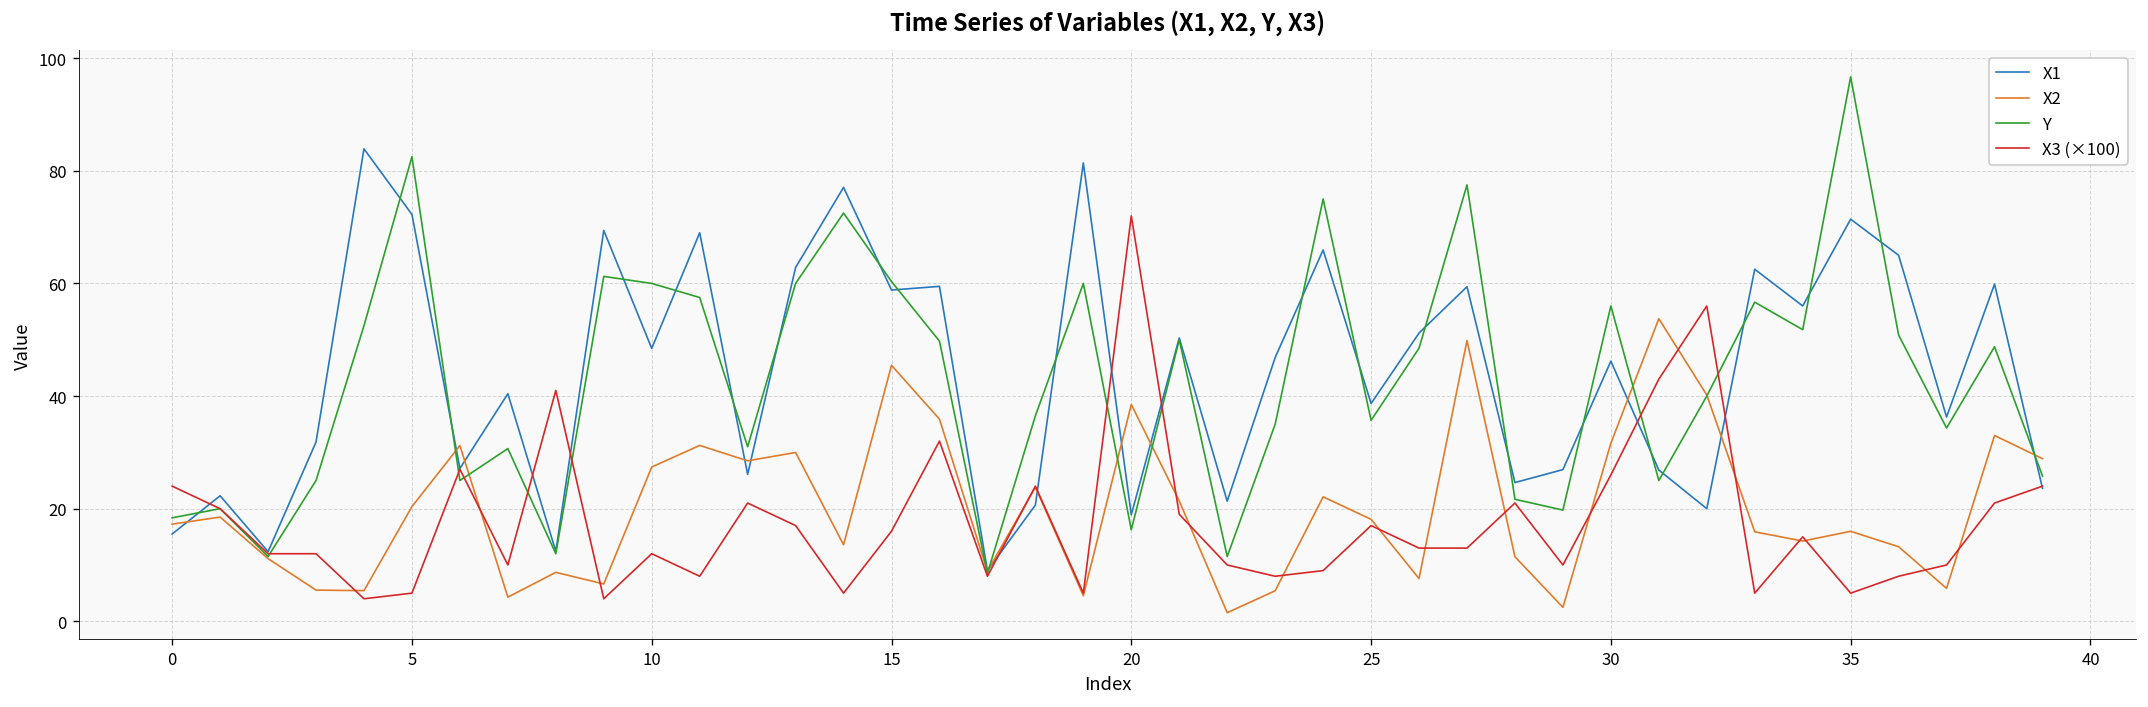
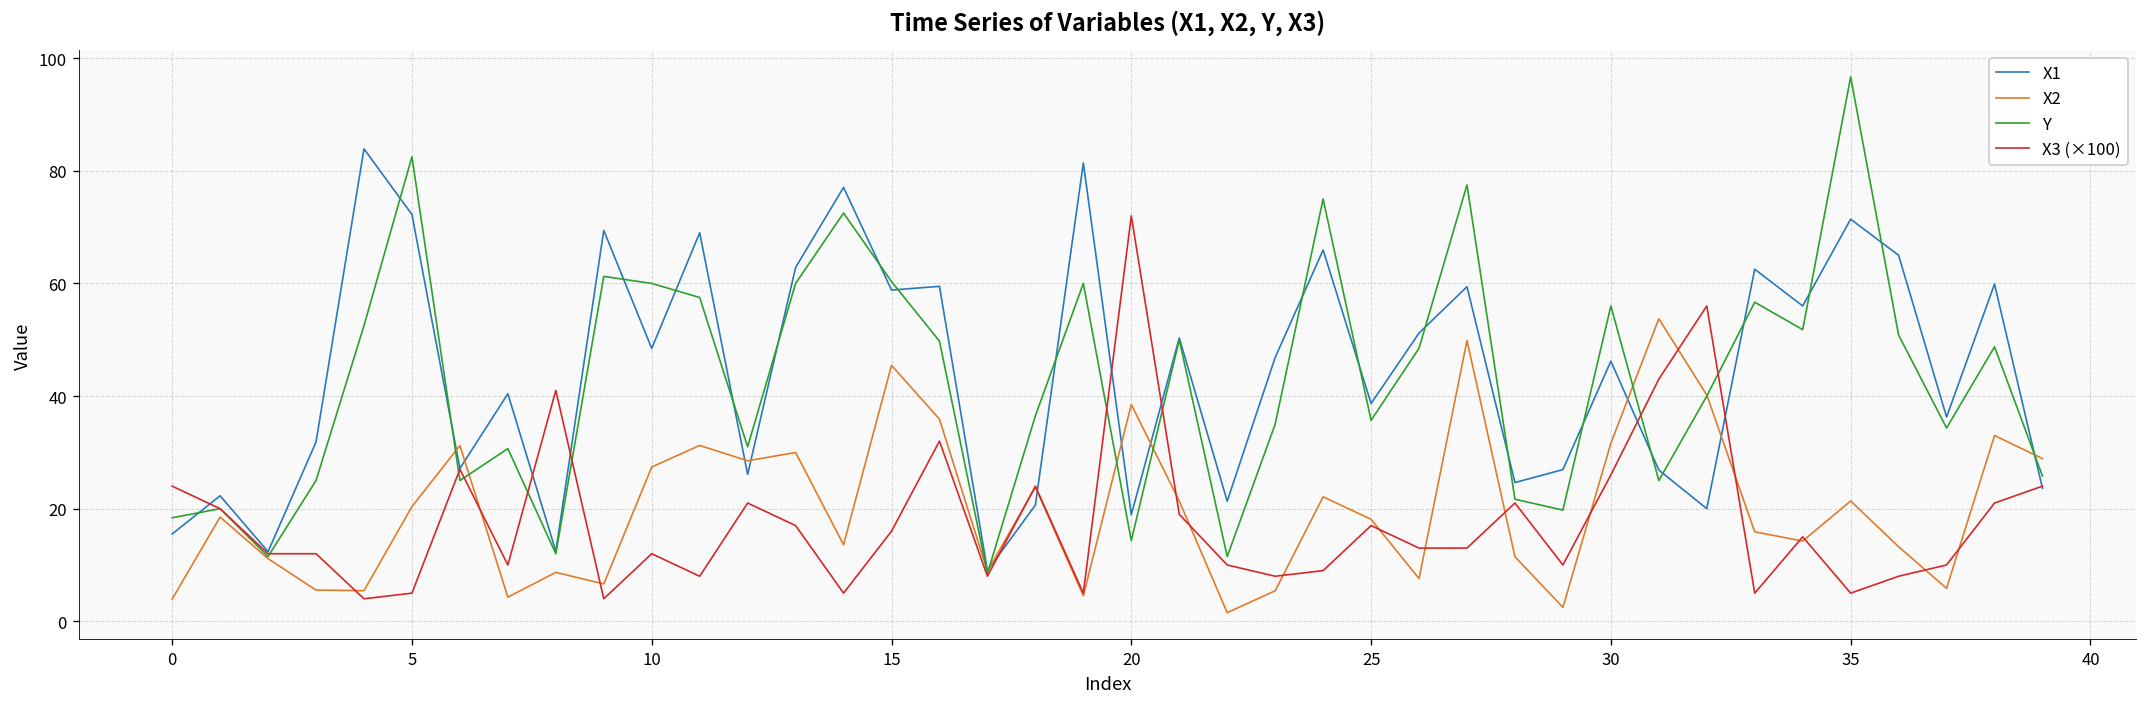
  {
    "X1": {
      "0": 16,
      "5": 72,
      "10": 48,
      "15": 59,
      "20": 19,
      "25": 39,
      "30": 46,
      "35": 71
    },
    "X2": {
-     "0": 17,
+     "0": 4,
      "5": 20,
      "10": 27,
      "15": 45,
      "20": 39,
      "25": 18,
      "30": 32,
-     "35": 16
+     "35": 21
    },
    "Y": {
      "0": 18,
      "5": 83,
      "10": 60,
      "15": 60,
-     "20": 16,
+     "20": 14,
      "25": 36,
      "30": 56,
      "35": 97
    },
    "X3 (×100)": {
      "0": 24,
      "5": 5,
      "10": 12,
      "15": 16,
      "20": 72,
      "25": 17,
      "30": 26,
      "35": 5
    }
  }
